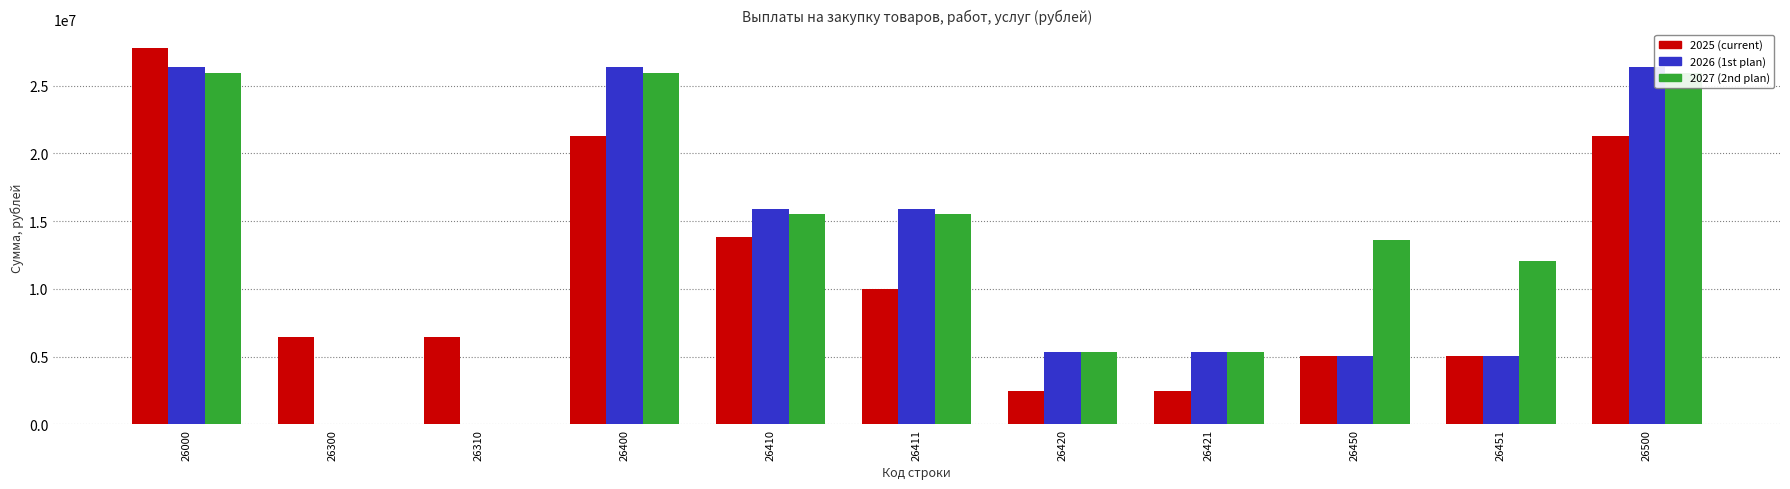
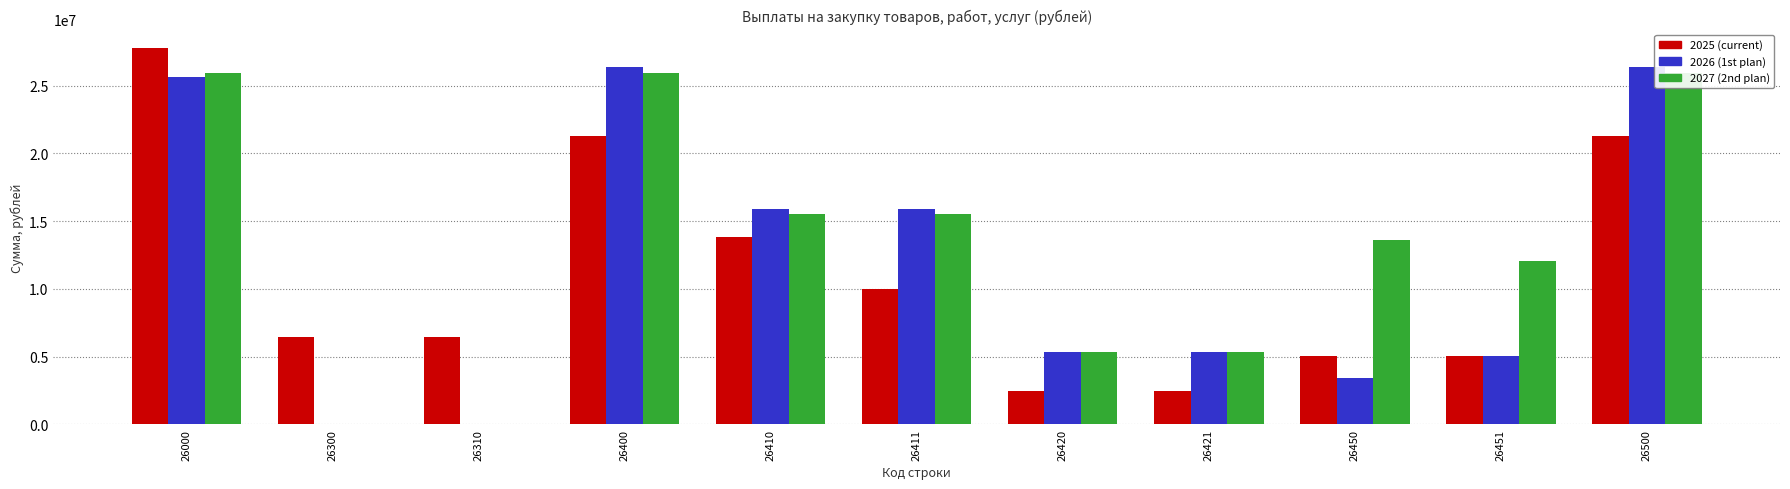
  {
    "2025 (current)": {
      "26000": 27800000,
      "26300": 6500000,
      "26310": 6500000,
      "26400": 21300000,
      "26410": 13800000,
      "26411": 10000000,
      "26420": 2400000,
      "26421": 2400000,
      "26450": 5000000,
      "26451": 5000000,
      "26500": 21300000
    },
    "2026 (1st plan)": {
-     "26000": 26400000,
+     "26000": 25600000,
      "26300": 0,
      "26310": 0,
      "26400": 26400000,
      "26410": 15900000,
      "26411": 15900000,
      "26420": 5400000,
      "26421": 5400000,
-     "26450": 5000000,
+     "26450": 3400000,
      "26451": 5000000,
      "26500": 26400000
    },
    "2027 (2nd plan)": {
      "26000": 26000000,
      "26300": 0,
      "26310": 0,
      "26400": 26000000,
      "26410": 15500000,
      "26411": 15500000,
      "26420": 5400000,
      "26421": 5400000,
      "26450": 13600000,
      "26451": 12100000
    }
  }
